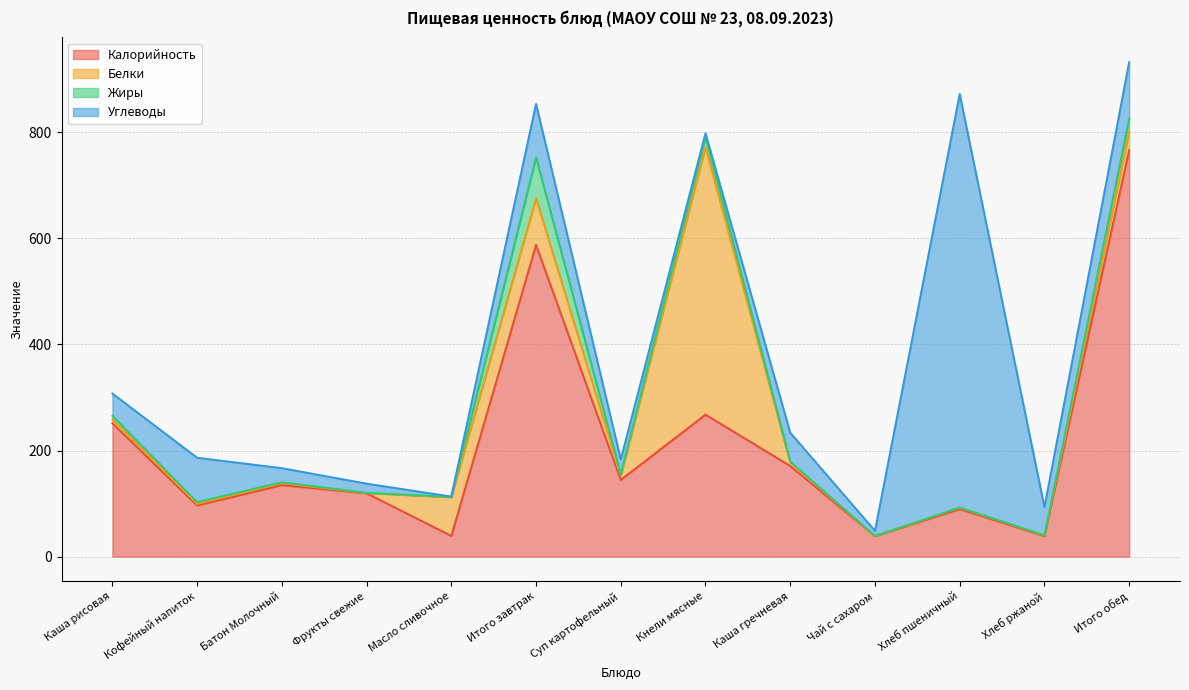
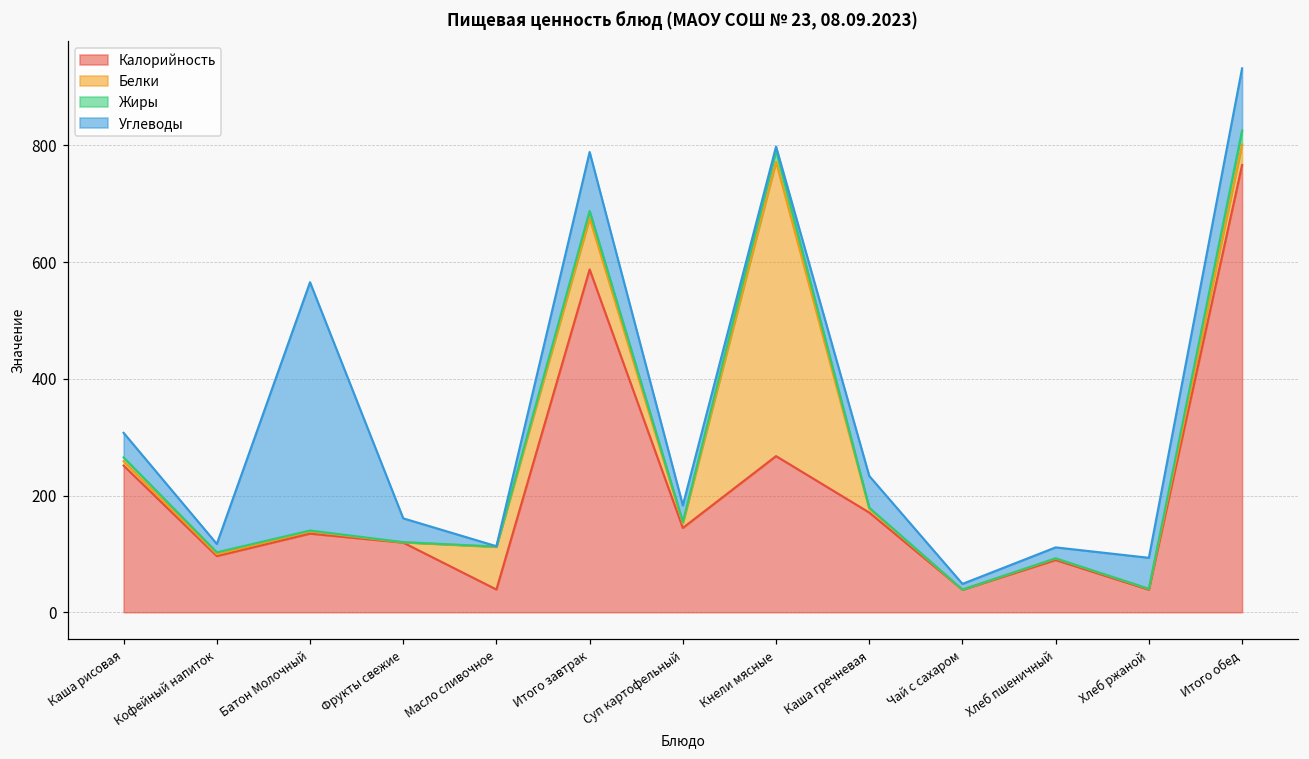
  {
    "Калорийность": {
      "Каша рисовая": 250,
      "Масло сливочное": 40,
      "Итого завтрак": 590,
      "Суп картофельный": 140,
      "Кнели мясные": 270,
      "Каша гречневая": 170,
      "Итого обед": 770
    },
    "Белки": {
      "Каша рисовая": 10,
      "Итого завтрак": 90,
      "Кнели мясные": 500,
      "Итого обед": 40
    },
    "Жиры": {
      "Каша рисовая": 10,
-     "Итого завтрак": 80,
+     "Итого завтрак": 10,
      "Кнели мясные": 20,
      "Итого обед": 20
    },
    "Углеводы": {
      "Каша рисовая": 40,
-     "Кофейный напиток": 80,
-     "Батон Молочный": 30,
-     "Фрукты свежие": 20,
+     "Кофейный напиток": 10,
+     "Батон Молочный": 430,
+     "Фрукты свежие": 40,
      "Итого завтрак": 100,
      "Суп картофельный": 30,
      "Кнели мясные": 10,
      "Каша гречневая": 50,
      "Чай с сахаром": 10,
-     "Хлеб пшеничный": 780,
+     "Хлеб пшеничный": 20,
      "Хлеб ржаной": 50,
      "Итого обед": 110
    }
  }
